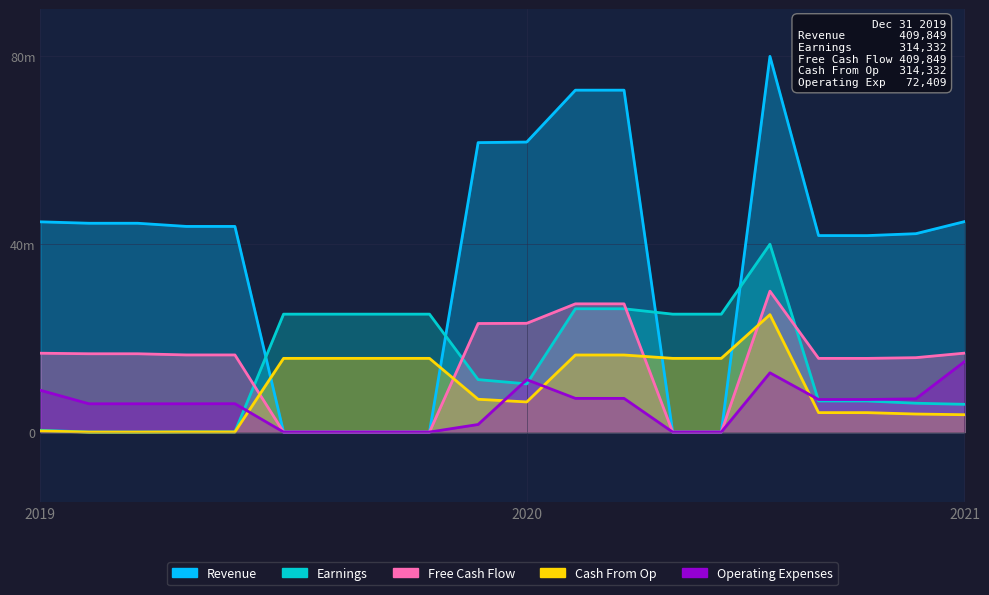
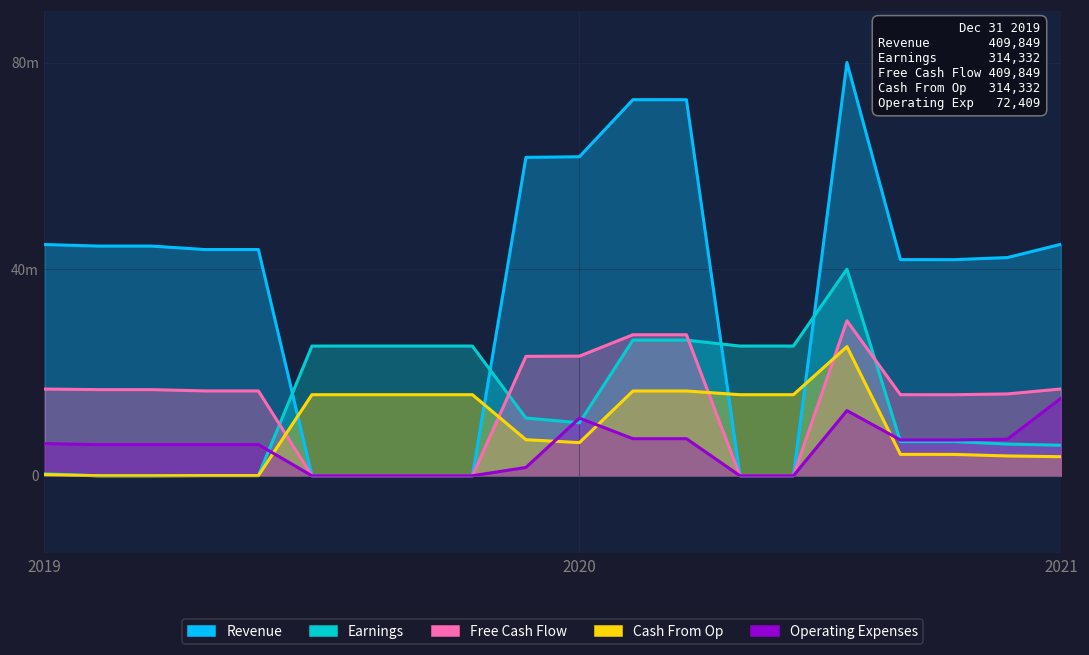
  {
    "Free Cash Flow": {
      "2019": "17m",
      "2020": "23m",
      "2021": "17m"
    },
    "Cash From Op": {
      "2020": "6m",
      "2021": "4m"
    },
    "Operating Expenses": {
-     "2019": "9m",
+     "2019": "6m",
      "2020": "11m",
      "2021": "15m"
    }
  }
